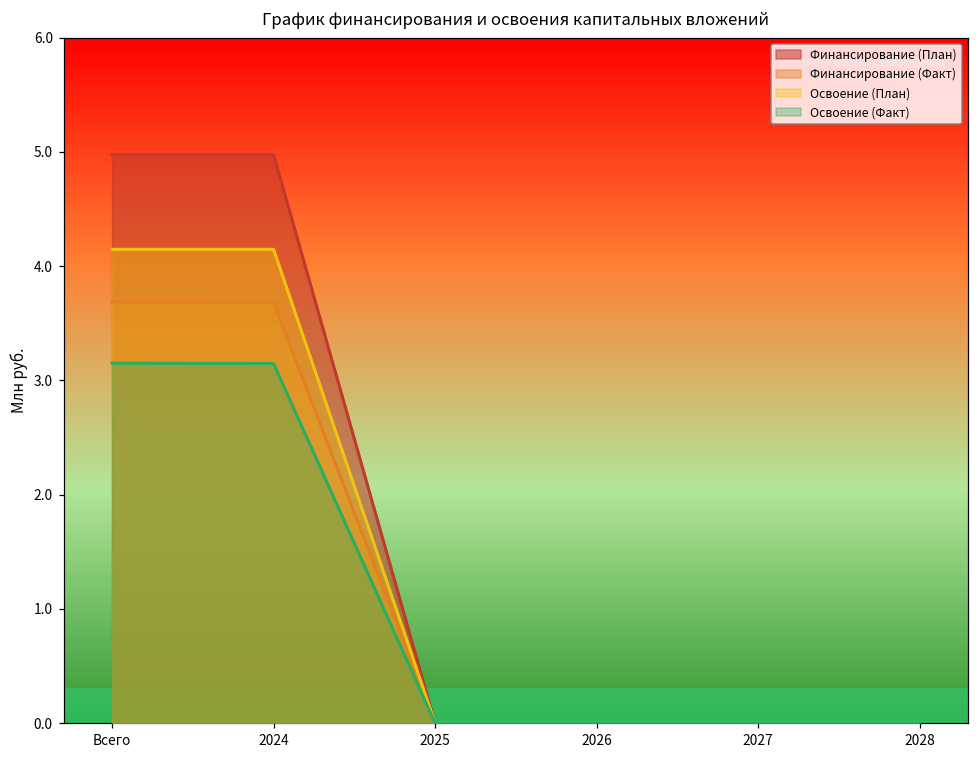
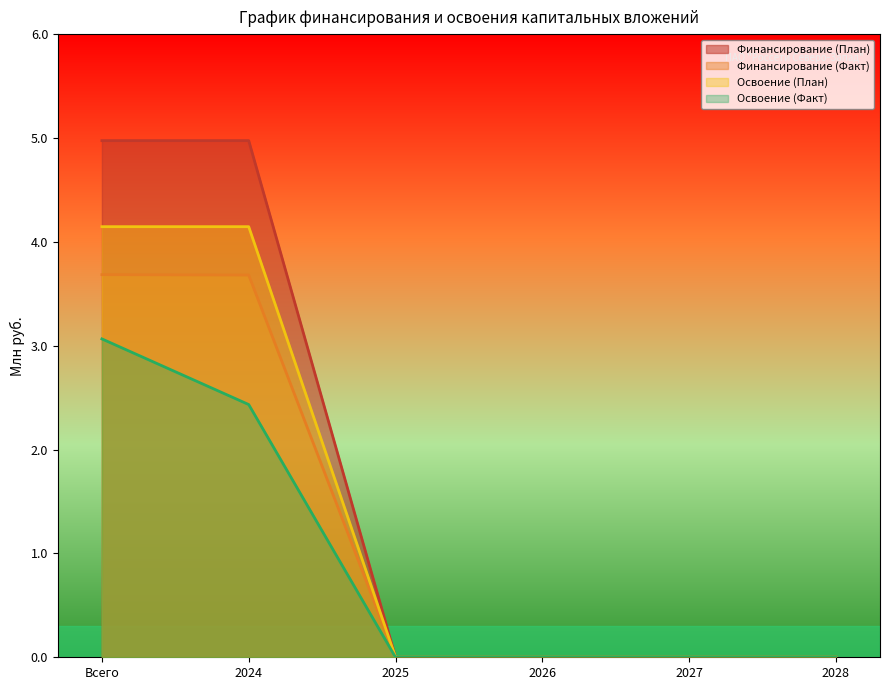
  {
    "Освоение (Факт)": {
-     "Всего": 3.15,
-     "2024": 3.15
+     "Всего": 3.07,
+     "2024": 2.43
    }
  }
